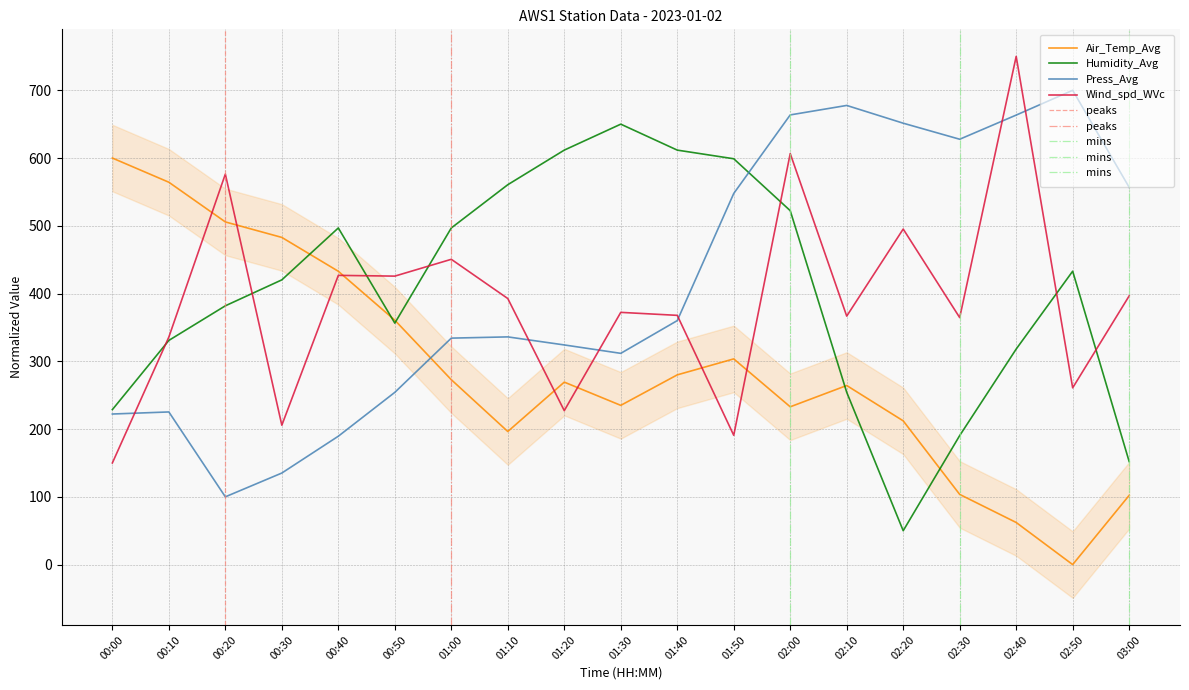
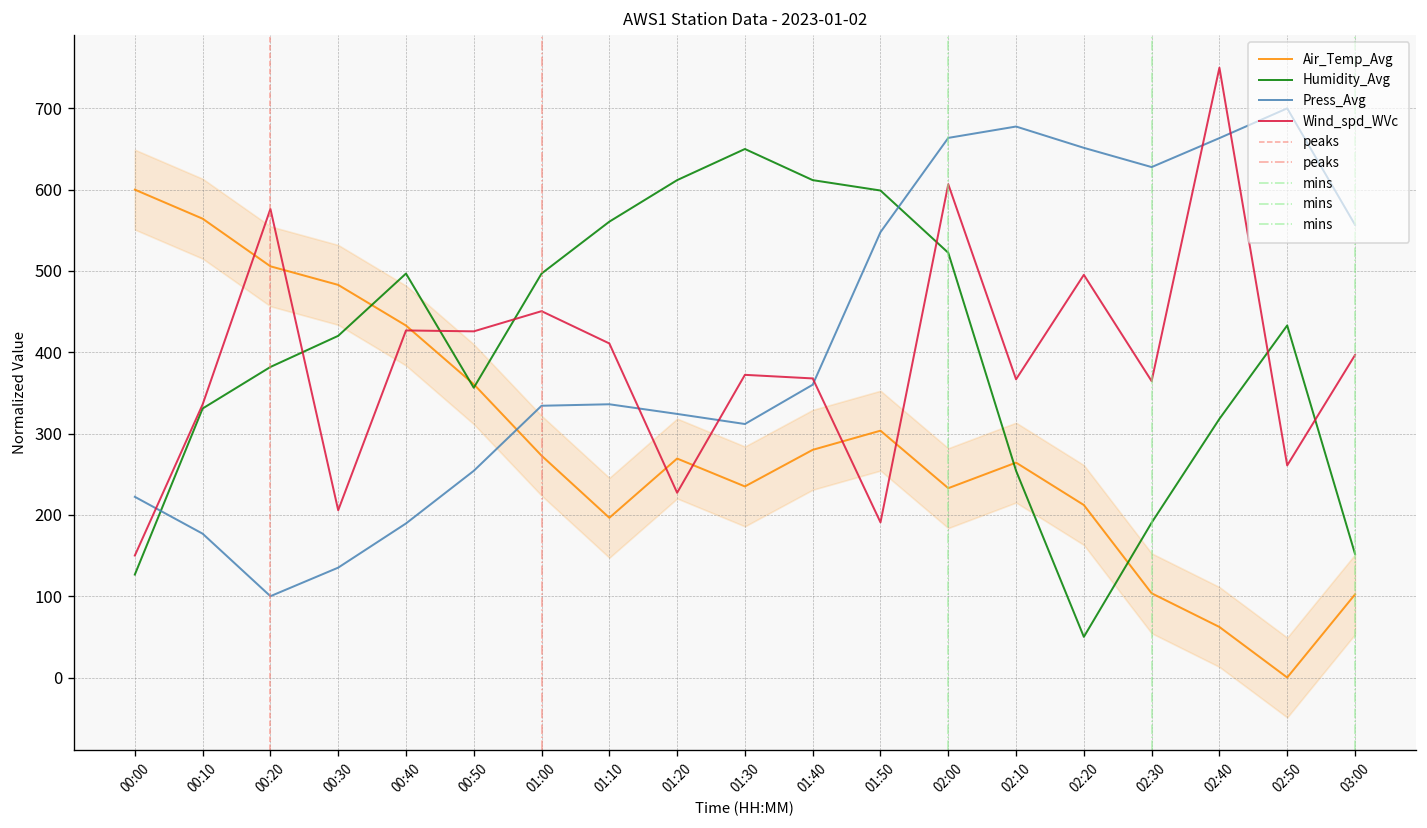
  {
    "Humidity_Avg": {
-     "00:00": 230,
+     "00:00": 130,
      "00:10": 330,
      "00:20": 380,
      "00:30": 420,
      "00:40": 500,
      "00:50": 360,
      "01:00": 500,
      "01:10": 560,
      "01:20": 610,
      "01:30": 650,
      "01:40": 610,
      "01:50": 600,
      "02:00": 520,
      "02:10": 250,
      "02:20": 50,
      "02:30": 190,
      "02:40": 320,
      "02:50": 430
    },
    "Press_Avg": {
      "00:00": 220,
-     "00:10": 230,
+     "00:10": 180,
      "00:20": 100,
      "00:30": 140,
      "00:40": 190,
      "00:50": 250,
      "01:00": 330,
      "01:10": 340,
      "01:20": 320,
      "01:30": 310,
      "01:40": 360,
      "01:50": 550,
      "02:00": 660,
      "02:10": 680,
      "02:20": 650,
      "02:30": 630,
      "02:40": 660,
      "03:00": 560
    },
    "Wind_spd_WVc": {
      "00:00": 150,
      "00:10": 340,
      "00:20": 580,
      "00:30": 210,
      "00:40": 430,
      "00:50": 430,
      "01:00": 450,
-     "01:10": 390,
+     "01:10": 410,
      "01:20": 230,
      "01:30": 370,
      "01:40": 370,
      "01:50": 190,
      "02:00": 610,
      "02:10": 370,
      "02:20": 500,
      "02:30": 360,
      "02:40": 750,
      "02:50": 260,
      "03:00": 400
    }
  }
